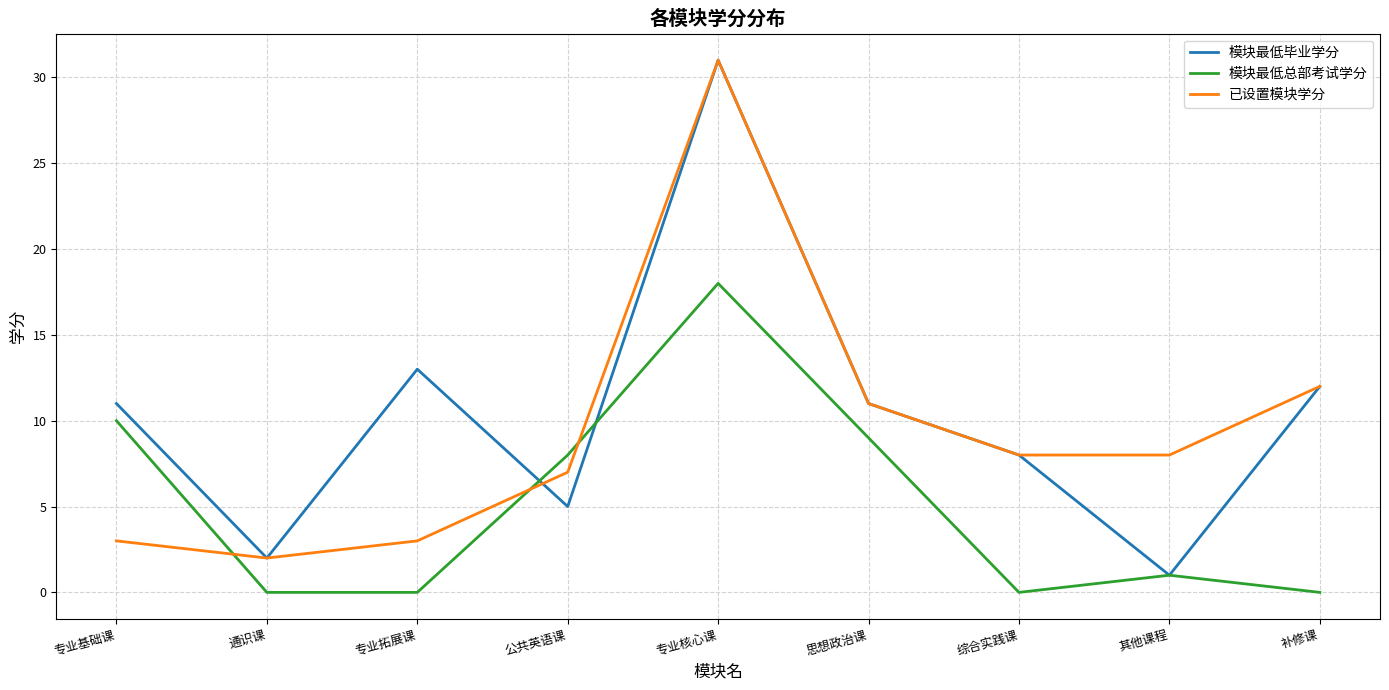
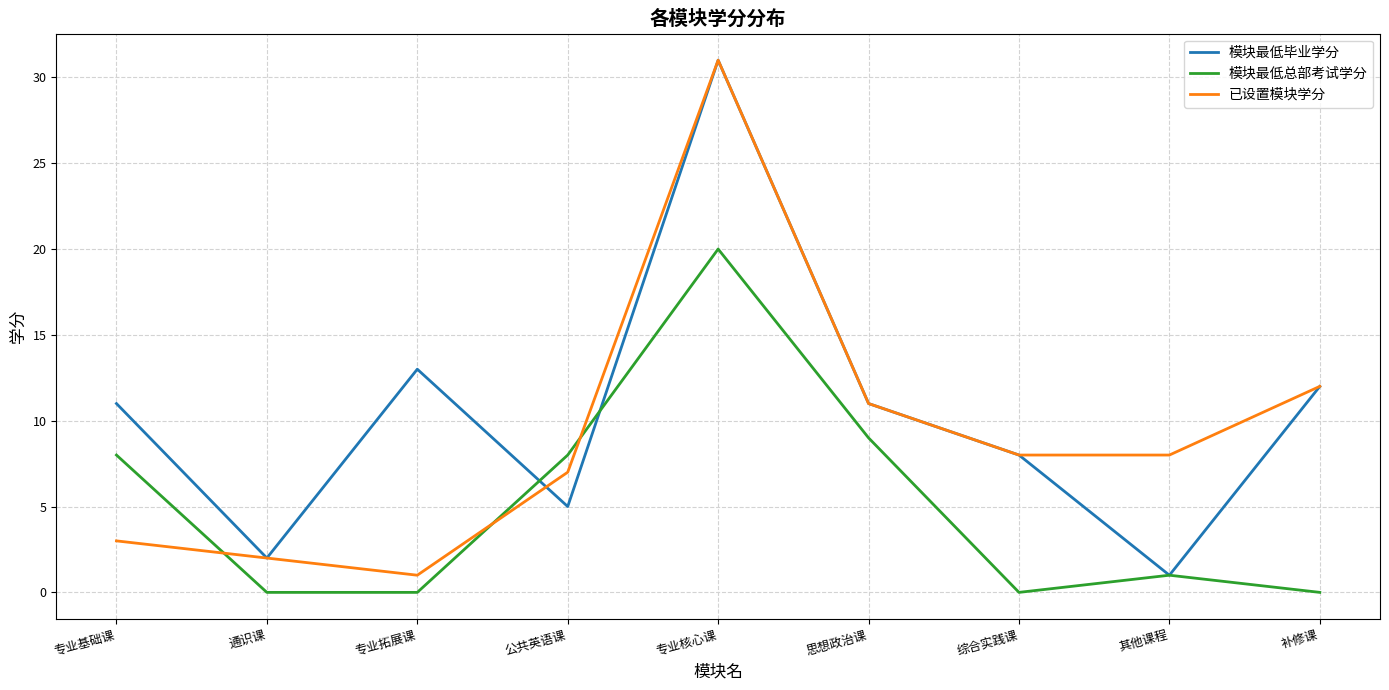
  {
    "模块最低毕业学分": {
      "专业基础课": 11,
      "专业拓展课": 13,
      "公共英语课": 5
    },
    "模块最低总部考试学分": {
-     "专业基础课": 10,
+     "专业基础课": 8,
      "通识课": 0,
      "专业拓展课": 0,
      "公共英语课": 8,
-     "专业核心课": 18,
+     "专业核心课": 20,
      "思想政治课": 9,
      "综合实践课": 0,
      "补修课": 0
    },
    "已设置模块学分": {
      "专业基础课": 3,
-     "专业拓展课": 3,
+     "专业拓展课": 1,
      "公共英语课": 7,
      "其他课程": 8
    }
  }
